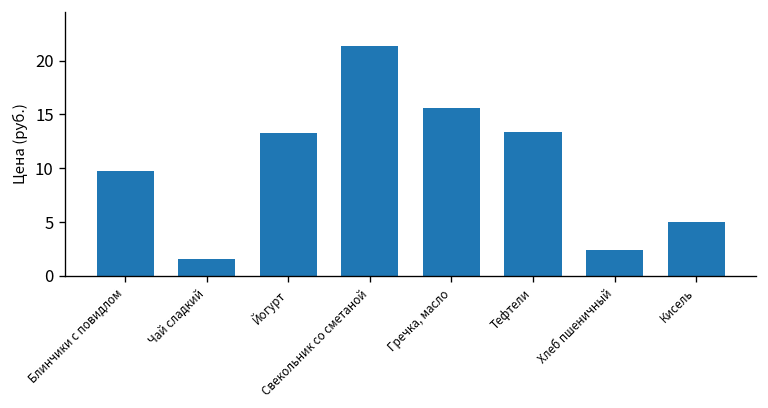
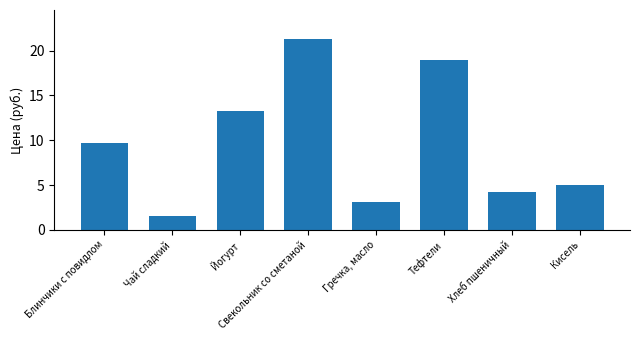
  {
    "Блинчики с повидлом": 10,
    "Чай сладкий": 2,
    "Йогурт": 13,
    "Свекольник со сметаной": 21,
-   "Гречка, масло": 16,
-   "Тефтели": 13,
-   "Хлеб пшеничный": 2,
+   "Гречка, масло": 3,
+   "Тефтели": 19,
+   "Хлеб пшеничный": 4,
    "Кисель": 5
  }
